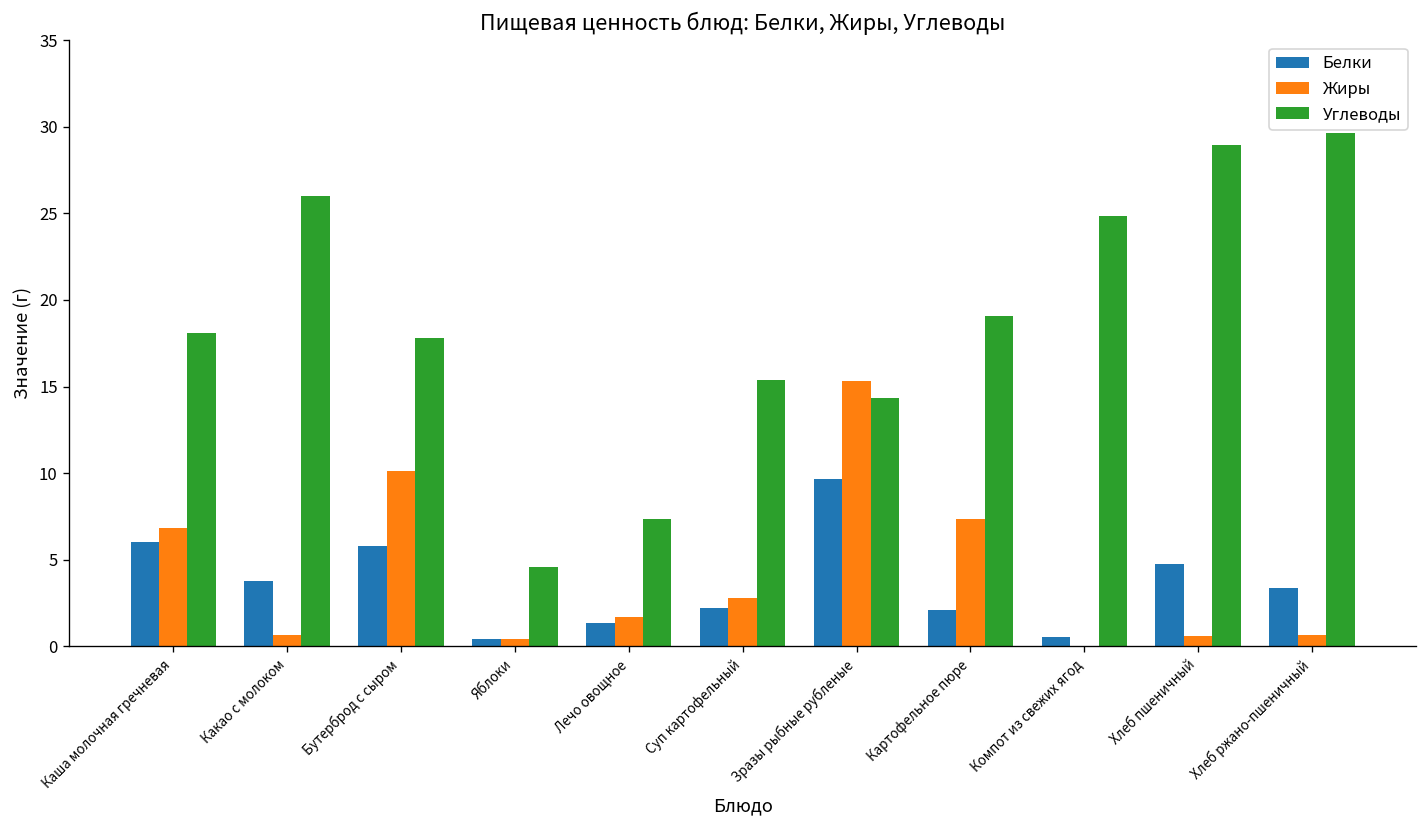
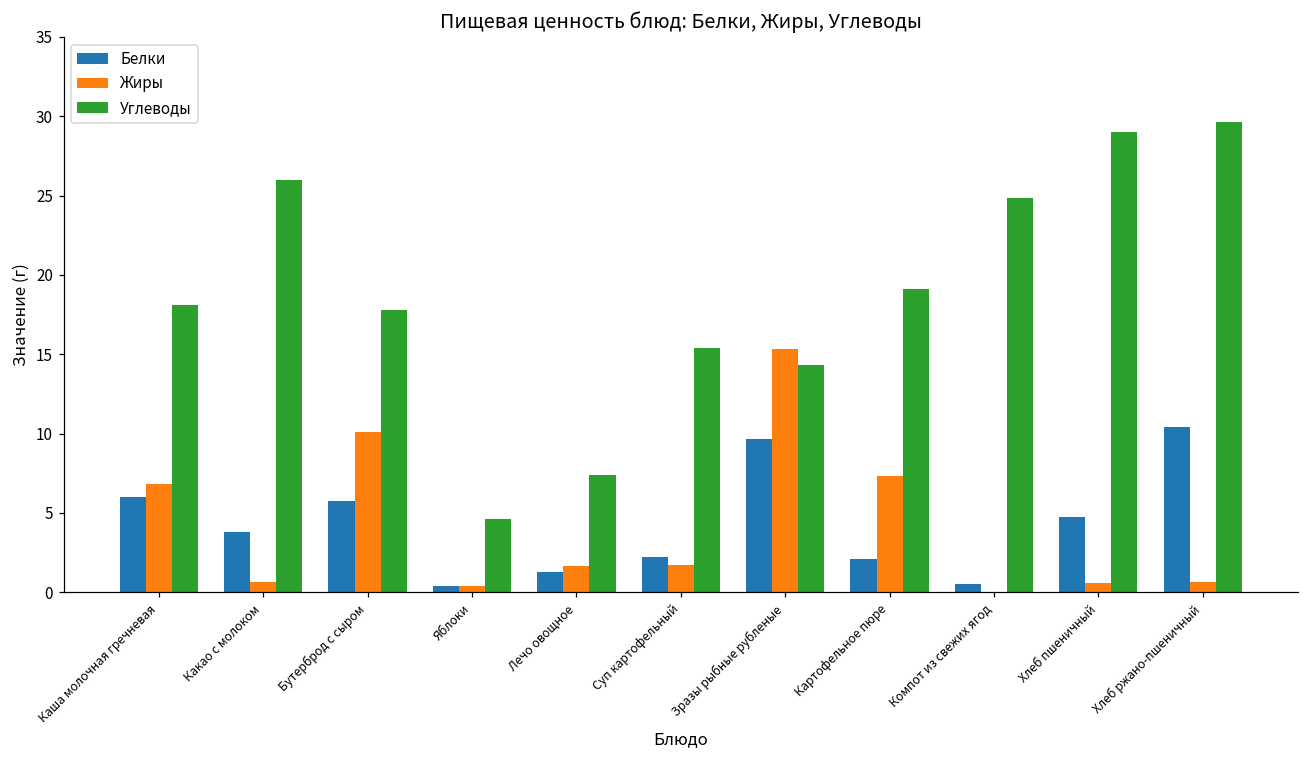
  {
    "Белки": {
      "Каша молочная гречневая": 6.0,
      "Какао с молоком": 3.8,
      "Бутерброд с сыром": 5.8,
      "Яблоки": 0.4,
      "Лечо овощное": 1.3,
      "Суп картофельный": 2.2,
      "Зразы рыбные рубленые": 9.7,
      "Картофельное пюре": 2.1,
      "Компот из свежих ягод": 0.5,
      "Хлеб пшеничный": 4.7,
-     "Хлеб ржано-пшеничный": 3.4
+     "Хлеб ржано-пшеничный": 10.4
    },
    "Жиры": {
      "Каша молочная гречневая": 6.8,
      "Какао с молоком": 0.7,
      "Бутерброд с сыром": 10.1,
      "Яблоки": 0.4,
      "Лечо овощное": 1.7,
-     "Суп картофельный": 2.8,
+     "Суп картофельный": 1.7,
      "Зразы рыбные рубленые": 15.3,
      "Картофельное пюре": 7.3,
      "Компот из свежих ягод": 0.0,
      "Хлеб пшеничный": 0.6,
      "Хлеб ржано-пшеничный": 0.7
    },
    "Углеводы": {
      "Каша молочная гречневая": 18.1,
      "Какао с молоком": 26.0,
      "Бутерброд с сыром": 17.8,
      "Яблоки": 4.6,
      "Лечо овощное": 7.4,
      "Суп картофельный": 15.4,
      "Зразы рыбные рубленые": 14.4,
      "Картофельное пюре": 19.1,
      "Компот из свежих ягод": 24.8,
      "Хлеб пшеничный": 29.0,
      "Хлеб ржано-пшеничный": 29.6
    }
  }
